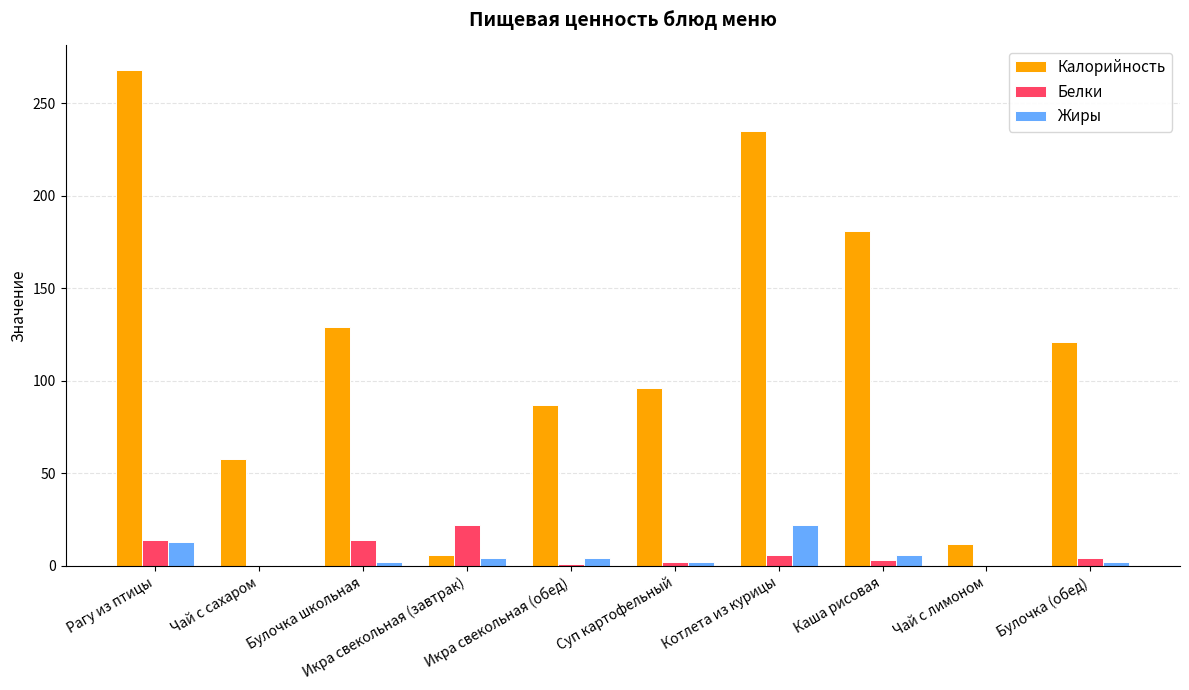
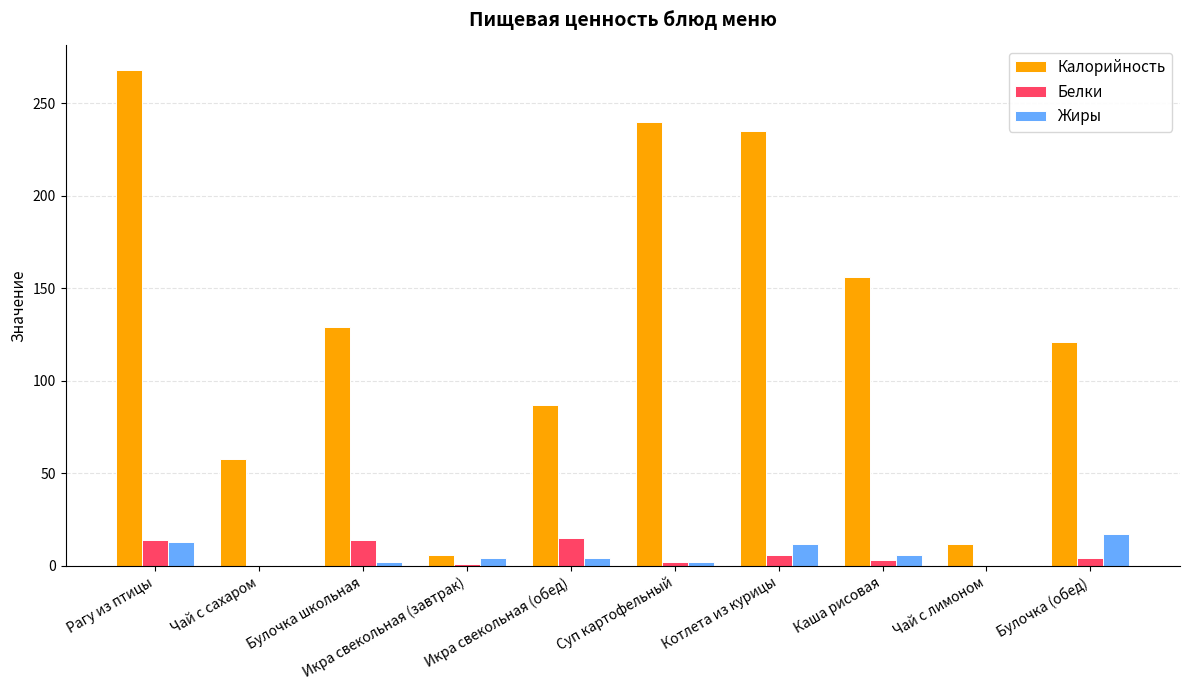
  {
    "Калорийность": {
      "Рагу из птицы": 268,
      "Чай с сахаром": 58,
      "Булочка школьная": 129,
      "Икра свекольная (завтрак)": 6,
      "Икра свекольная (обед)": 87,
-     "Суп картофельный": 96,
+     "Суп картофельный": 240,
      "Котлета из курицы": 235,
-     "Каша рисовая": 181,
+     "Каша рисовая": 156,
      "Чай с лимоном": 12,
      "Булочка (обед)": 121
    },
    "Белки": {
      "Рагу из птицы": 14,
      "Чай с сахаром": 0,
      "Булочка школьная": 14,
-     "Икра свекольная (завтрак)": 22,
-     "Икра свекольная (обед)": 1,
+     "Икра свекольная (завтрак)": 1,
+     "Икра свекольная (обед)": 15,
      "Суп картофельный": 2,
      "Котлета из курицы": 6,
      "Каша рисовая": 3,
      "Чай с лимоном": 0,
      "Булочка (обед)": 4
    },
    "Жиры": {
      "Рагу из птицы": 13,
      "Чай с сахаром": 0,
      "Булочка школьная": 2,
      "Икра свекольная (завтрак)": 4,
      "Икра свекольная (обед)": 4,
      "Суп картофельный": 2,
-     "Котлета из курицы": 22,
+     "Котлета из курицы": 12,
      "Каша рисовая": 6,
      "Чай с лимоном": 0,
-     "Булочка (обед)": 2
+     "Булочка (обед)": 17
    }
  }
